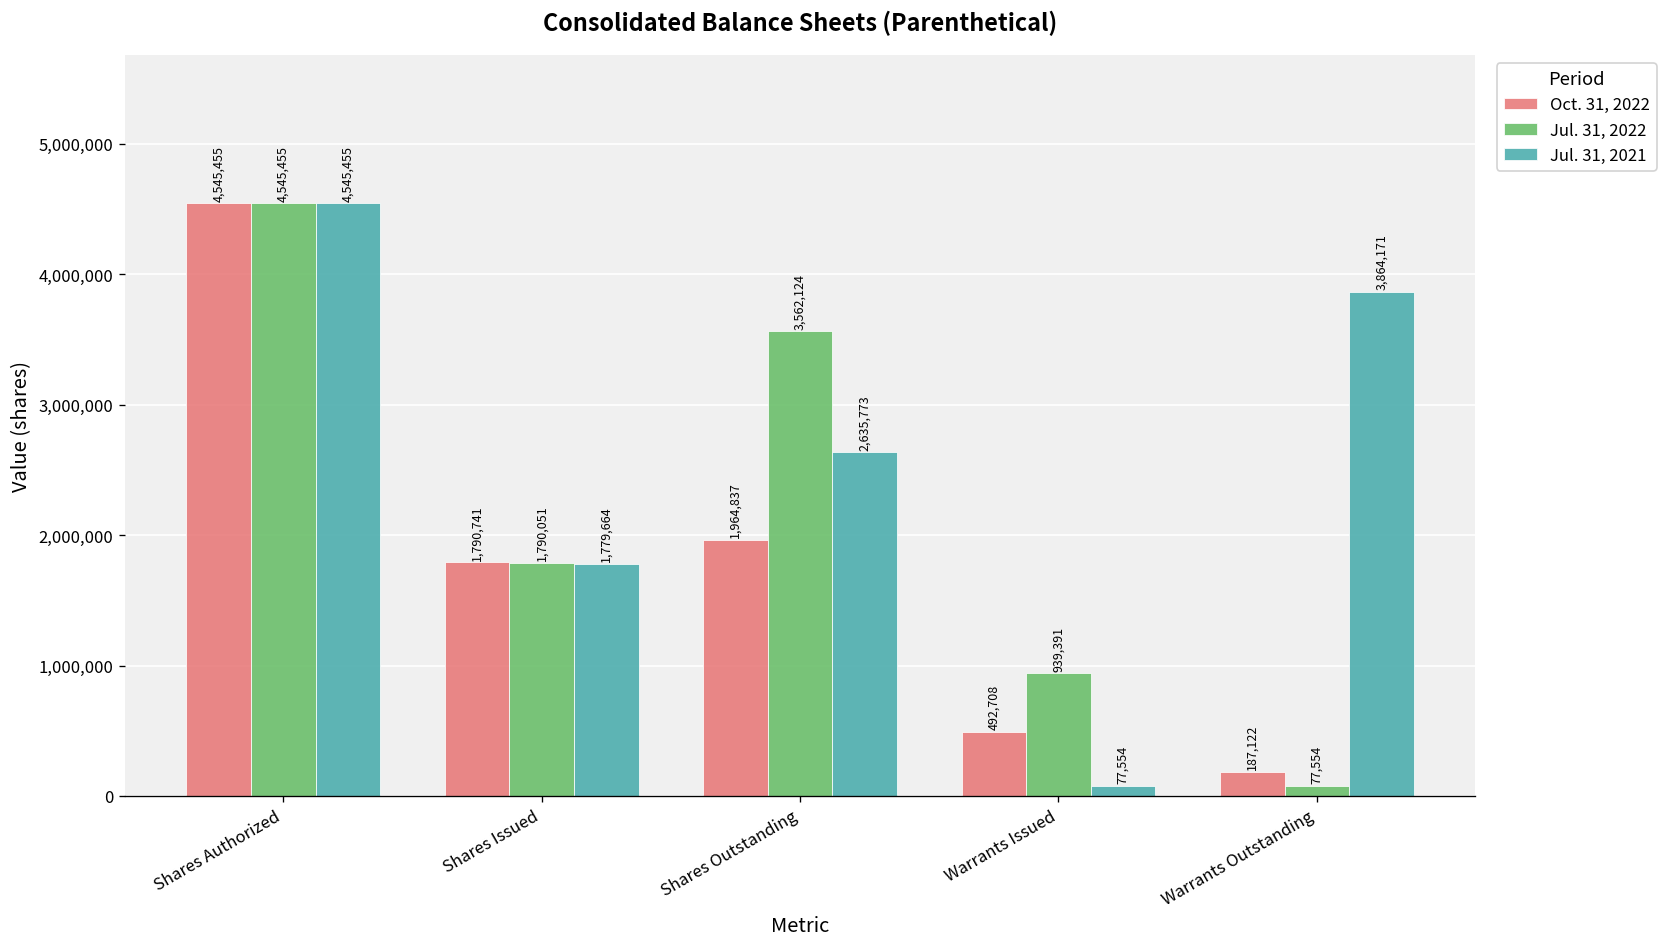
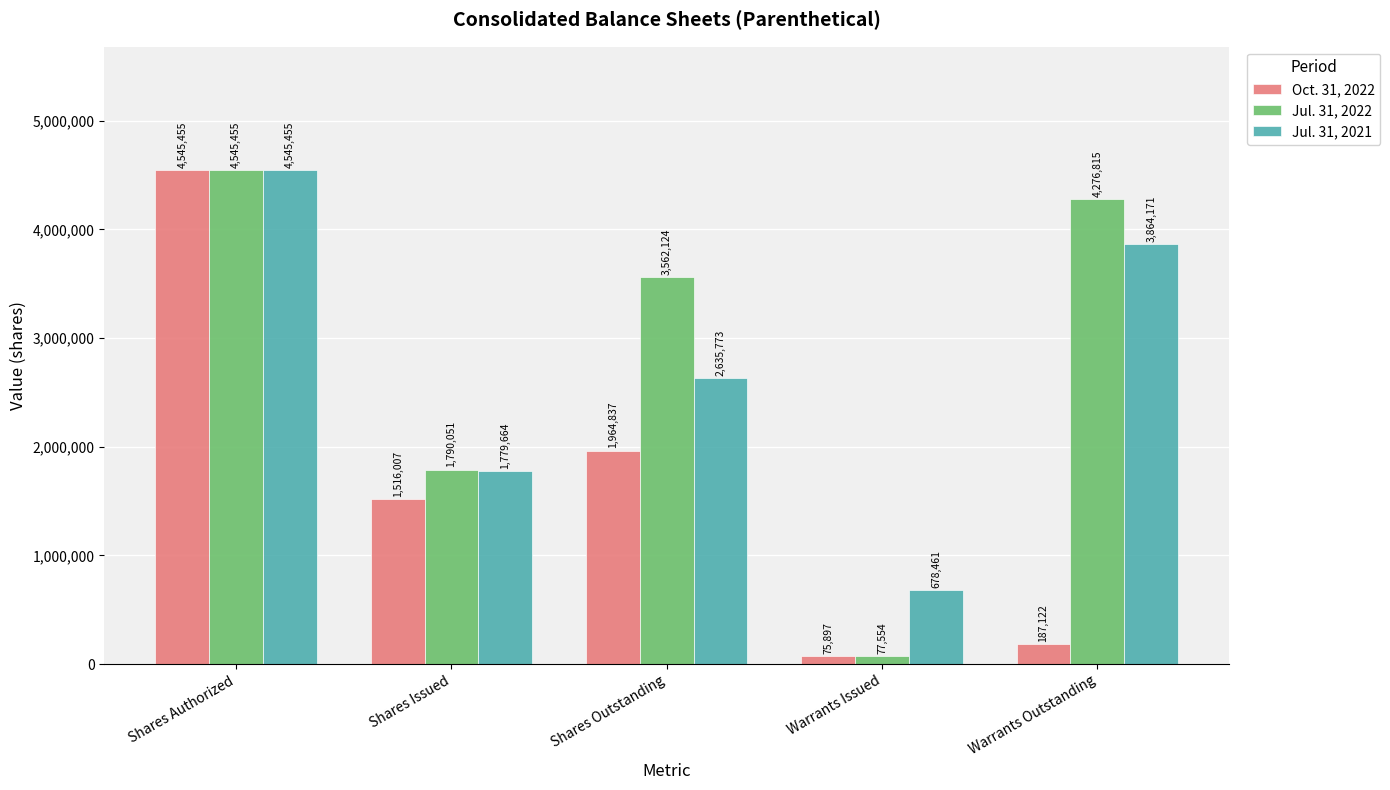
  {
    "Oct. 31, 2022": {
      "Shares Authorized": "4,545,455",
-     "Shares Issued": "1,790,741",
+     "Shares Issued": "1,516,007",
      "Shares Outstanding": "1,964,837",
-     "Warrants Issued": "492,708",
+     "Warrants Issued": "75,897",
      "Warrants Outstanding": "187,122"
    },
    "Jul. 31, 2022": {
      "Shares Authorized": "4,545,455",
      "Shares Issued": "1,790,051",
      "Shares Outstanding": "3,562,124",
-     "Warrants Issued": "939,391",
-     "Warrants Outstanding": "77,554"
+     "Warrants Issued": "77,554",
+     "Warrants Outstanding": "4,276,815"
    },
    "Jul. 31, 2021": {
      "Shares Authorized": "4,545,455",
      "Shares Issued": "1,779,664",
      "Shares Outstanding": "2,635,773",
-     "Warrants Issued": "77,554",
+     "Warrants Issued": "678,461",
      "Warrants Outstanding": "3,864,171"
    }
  }
